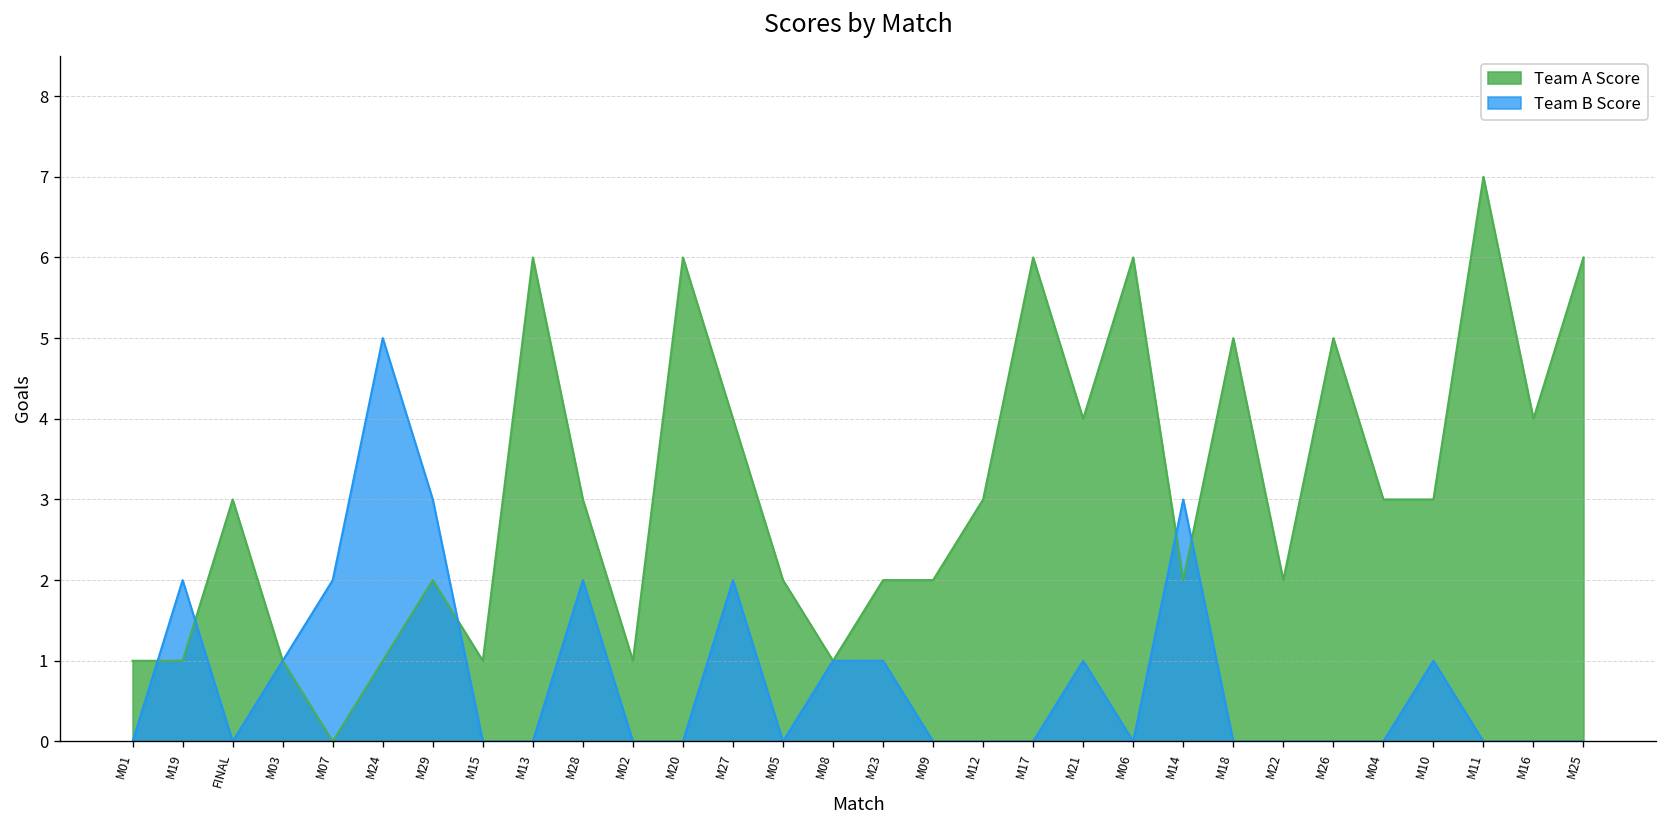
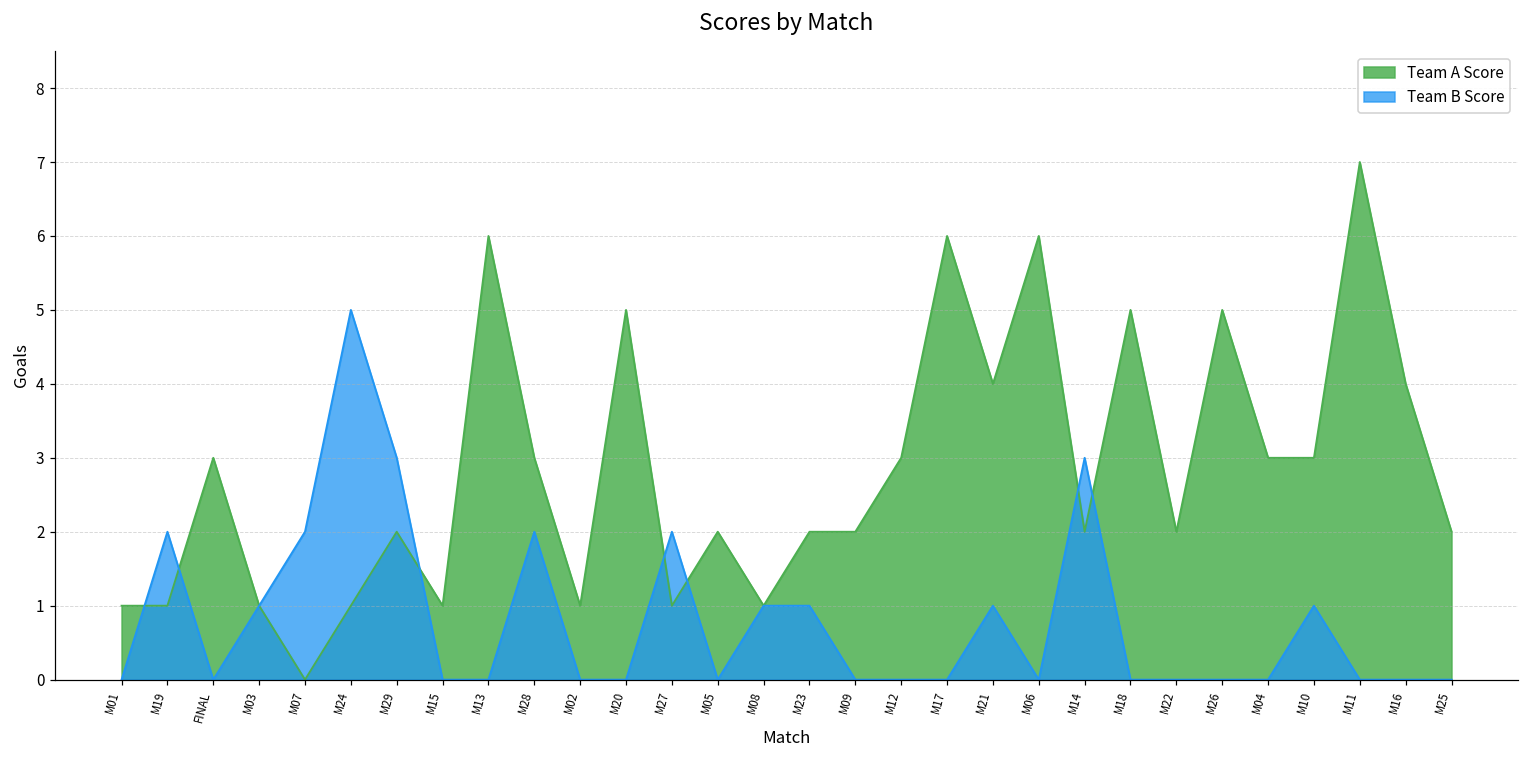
  {
    "Team A Score": {
      "M01": 1,
      "M19": 1,
      "FINAL": 3,
      "M07": 0,
      "M24": 1,
      "M29": 2,
      "M15": 1,
      "M13": 6,
      "M28": 3,
      "M02": 1,
-     "M20": 6,
-     "M27": 4,
+     "M20": 5,
+     "M27": 1,
      "M05": 2,
      "M23": 2,
      "M09": 2,
      "M12": 3,
      "M17": 6,
      "M21": 4,
      "M06": 6,
      "M14": 2,
      "M18": 5,
      "M22": 2,
      "M26": 5,
      "M04": 3,
      "M10": 3,
      "M11": 7,
      "M16": 4,
-     "M25": 6
+     "M25": 2
    },
    "Team B Score": {
      "M01": 0,
      "M19": 2,
      "FINAL": 0,
      "M07": 2,
      "M24": 5,
      "M29": 3,
      "M15": 0,
      "M13": 0,
      "M28": 2,
      "M02": 0,
      "M20": 0,
      "M27": 2,
      "M05": 0,
      "M23": 1,
      "M09": 0,
      "M12": 0,
      "M17": 0,
      "M21": 1,
      "M06": 0,
      "M14": 3,
      "M18": 0,
      "M22": 0,
      "M26": 0,
      "M04": 0,
      "M10": 1,
      "M11": 0,
      "M16": 0,
      "M25": 0
    }
  }
